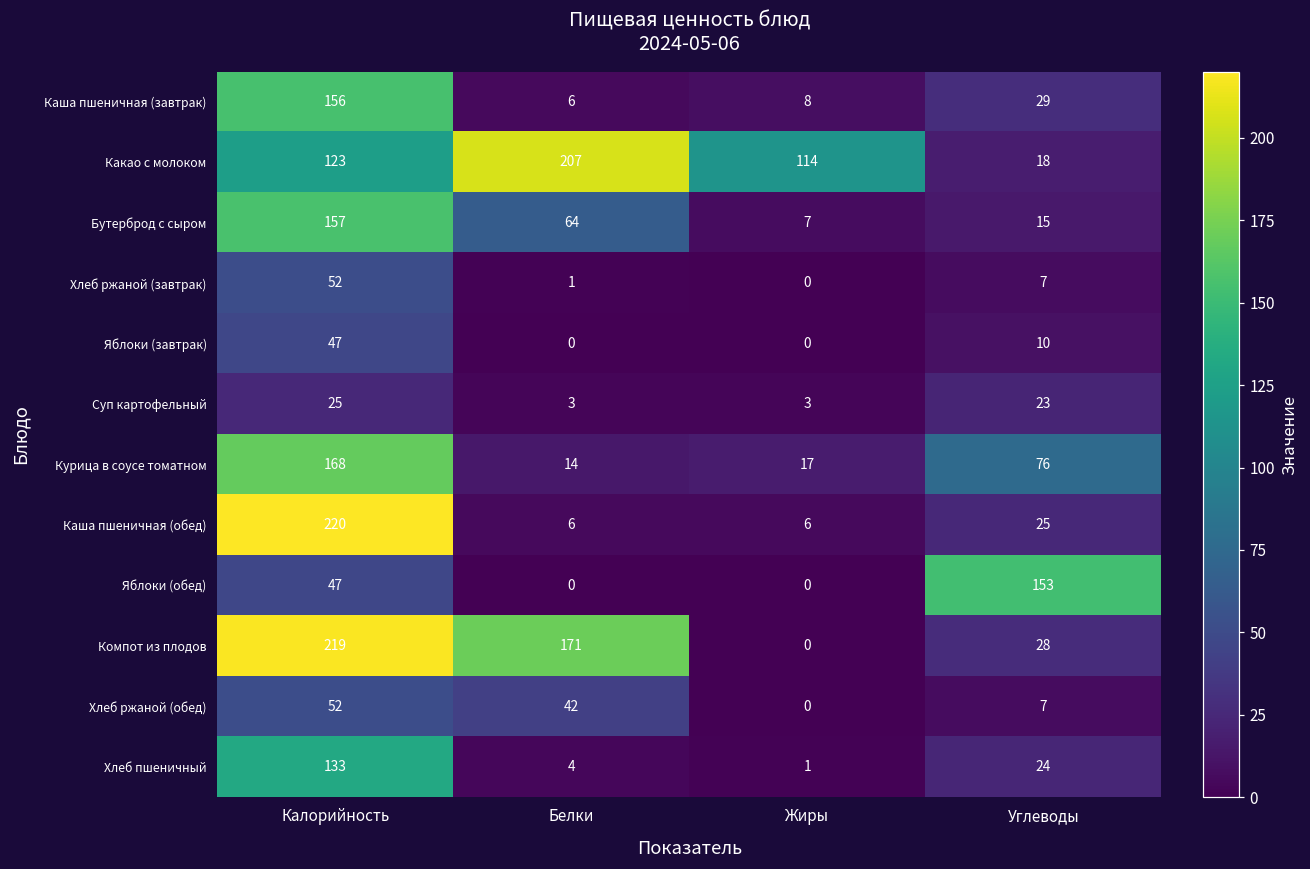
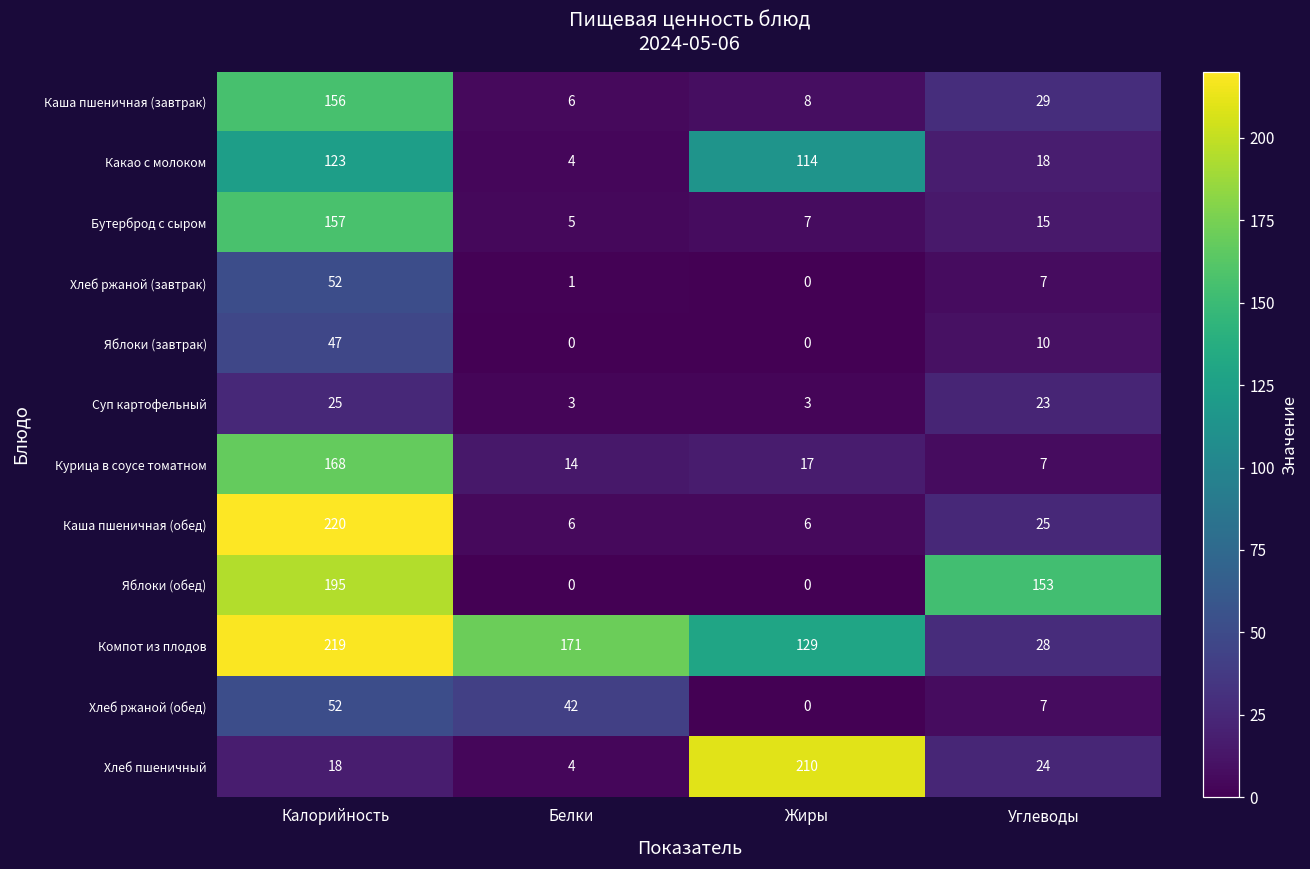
  {
    "Каша пшеничная (завтрак)": {
      "Калорийность": 156,
      "Белки": 6,
      "Жиры": 8,
      "Углеводы": 29
    },
    "Какао с молоком": {
      "Калорийность": 123,
-     "Белки": 207,
+     "Белки": 4,
      "Жиры": 114,
      "Углеводы": 18
    },
    "Бутерброд с сыром": {
      "Калорийность": 157,
-     "Белки": 64,
+     "Белки": 5,
      "Жиры": 7,
      "Углеводы": 15
    },
    "Хлеб ржаной (завтрак)": {
      "Калорийность": 52,
      "Белки": 1,
      "Жиры": 0,
      "Углеводы": 7
    },
    "Яблоки (завтрак)": {
      "Калорийность": 47,
      "Белки": 0,
      "Жиры": 0,
      "Углеводы": 10
    },
    "Суп картофельный": {
      "Калорийность": 25,
      "Белки": 3,
      "Жиры": 3,
      "Углеводы": 23
    },
    "Курица в соусе томатном": {
      "Калорийность": 168,
      "Белки": 14,
      "Жиры": 17,
-     "Углеводы": 76
+     "Углеводы": 7
    },
    "Каша пшеничная (обед)": {
      "Калорийность": 220,
      "Белки": 6,
      "Жиры": 6,
      "Углеводы": 25
    },
    "Яблоки (обед)": {
-     "Калорийность": 47,
+     "Калорийность": 195,
      "Белки": 0,
      "Жиры": 0,
      "Углеводы": 153
    },
    "Компот из плодов": {
      "Калорийность": 219,
      "Белки": 171,
-     "Жиры": 0,
+     "Жиры": 129,
      "Углеводы": 28
    },
    "Хлеб ржаной (обед)": {
      "Калорийность": 52,
      "Белки": 42,
      "Жиры": 0,
      "Углеводы": 7
    },
    "Хлеб пшеничный": {
-     "Калорийность": 133,
+     "Калорийность": 18,
      "Белки": 4,
-     "Жиры": 1,
+     "Жиры": 210,
      "Углеводы": 24
    }
  }
